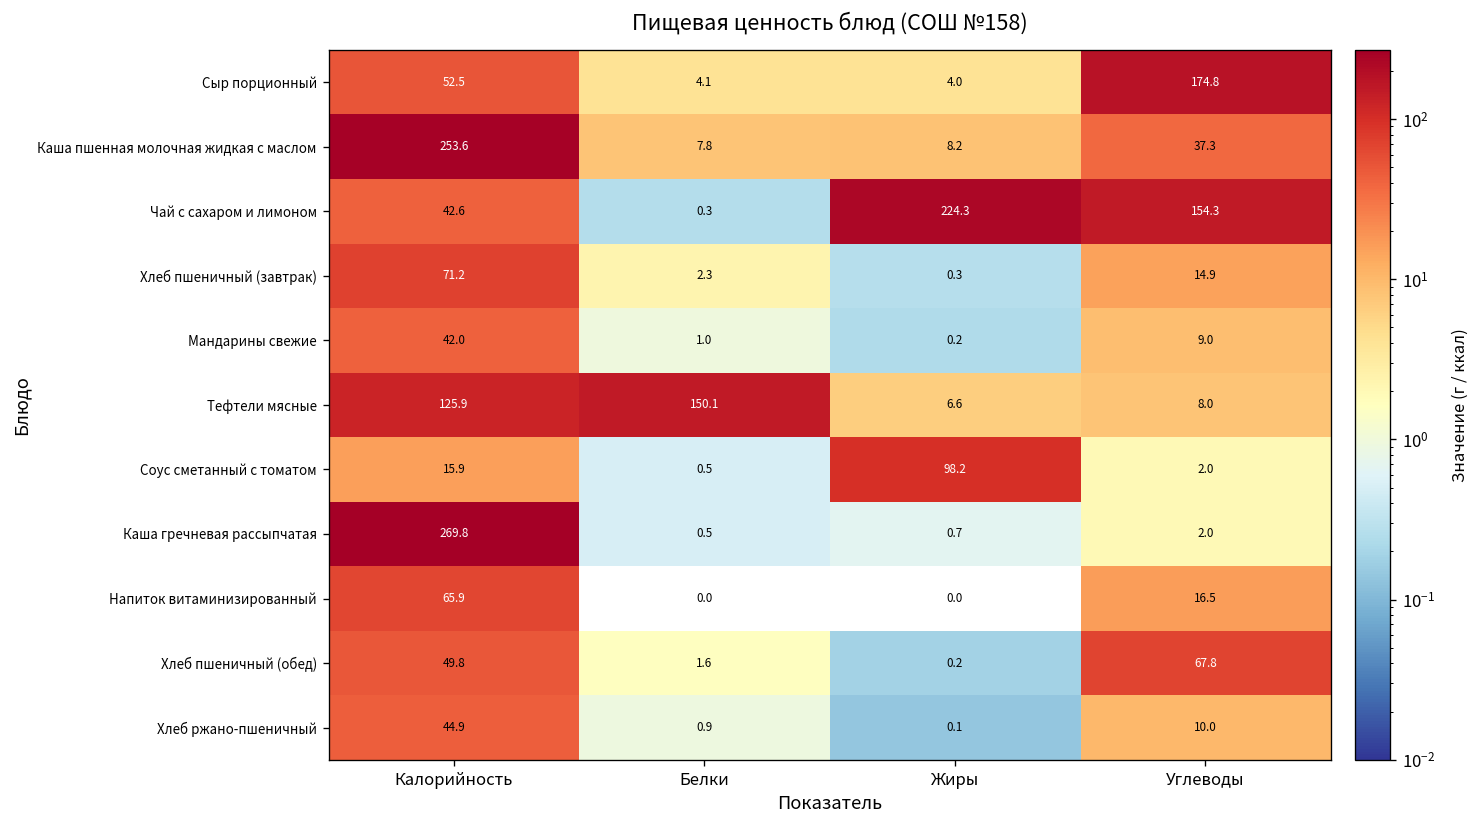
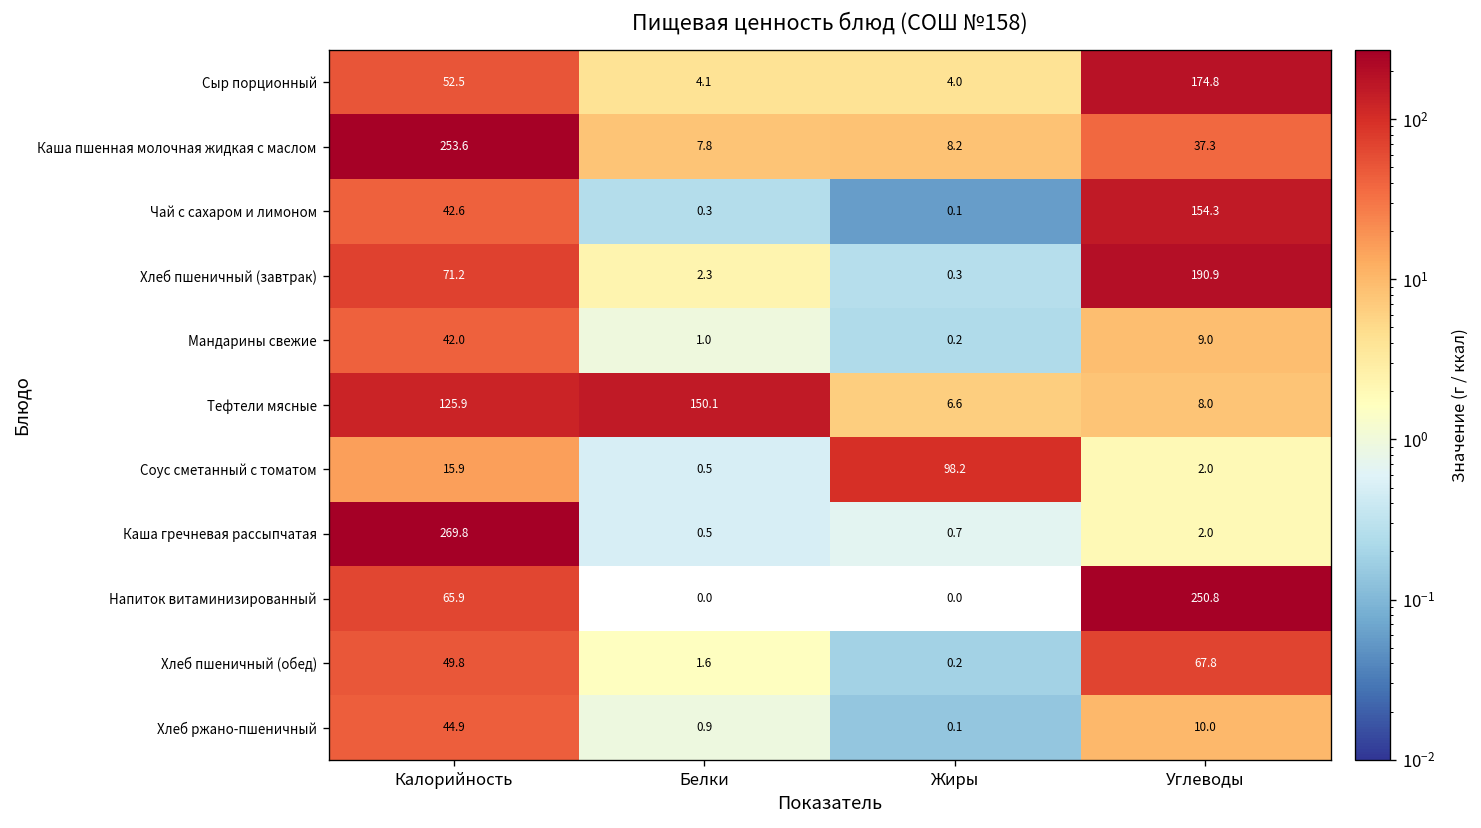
  {
    "Сыр порционный": {
      "Калорийность": 52.5,
      "Белки": 4.1,
      "Жиры": 4.0,
      "Углеводы": 174.8
    },
    "Каша пшенная молочная жидкая с маслом": {
      "Калорийность": 253.6,
      "Белки": 7.8,
      "Жиры": 8.2,
      "Углеводы": 37.3
    },
    "Чай с сахаром и лимоном": {
      "Калорийность": 42.6,
      "Белки": 0.3,
-     "Жиры": 224.3,
+     "Жиры": 0.1,
      "Углеводы": 154.3
    },
    "Хлеб пшеничный (завтрак)": {
      "Калорийность": 71.2,
      "Белки": 2.3,
      "Жиры": 0.3,
-     "Углеводы": 14.9
+     "Углеводы": 190.9
    },
    "Мандарины свежие": {
      "Калорийность": 42.0,
      "Белки": 1.0,
      "Жиры": 0.2,
      "Углеводы": 9.0
    },
    "Тефтели мясные": {
      "Калорийность": 125.9,
      "Белки": 150.1,
      "Жиры": 6.6,
      "Углеводы": 8.0
    },
    "Соус сметанный с томатом": {
      "Калорийность": 15.9,
      "Белки": 0.5,
      "Жиры": 98.2,
      "Углеводы": 2.0
    },
    "Каша гречневая рассыпчатая": {
      "Калорийность": 269.8,
      "Белки": 0.5,
      "Жиры": 0.7,
      "Углеводы": 2.0
    },
    "Напиток витаминизированный": {
      "Калорийность": 65.9,
      "Белки": 0.0,
      "Жиры": 0.0,
-     "Углеводы": 16.5
+     "Углеводы": 250.8
    },
    "Хлеб пшеничный (обед)": {
      "Калорийность": 49.8,
      "Белки": 1.6,
      "Жиры": 0.2,
      "Углеводы": 67.8
    },
    "Хлеб ржано-пшеничный": {
      "Калорийность": 44.9,
      "Белки": 0.9,
      "Жиры": 0.1,
      "Углеводы": 10.0
    }
  }
